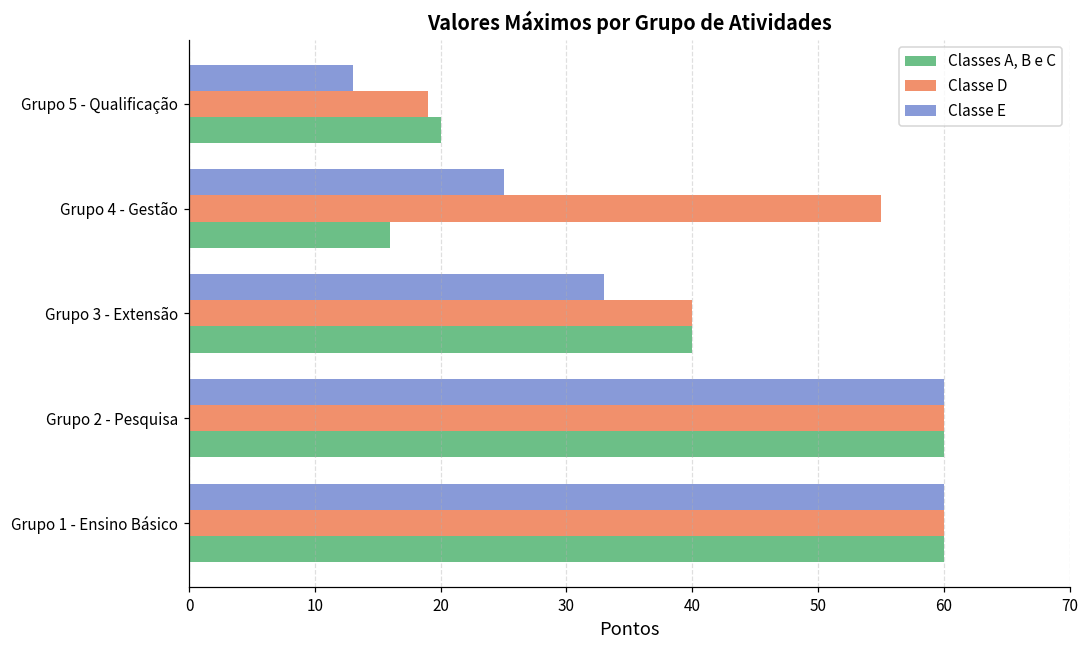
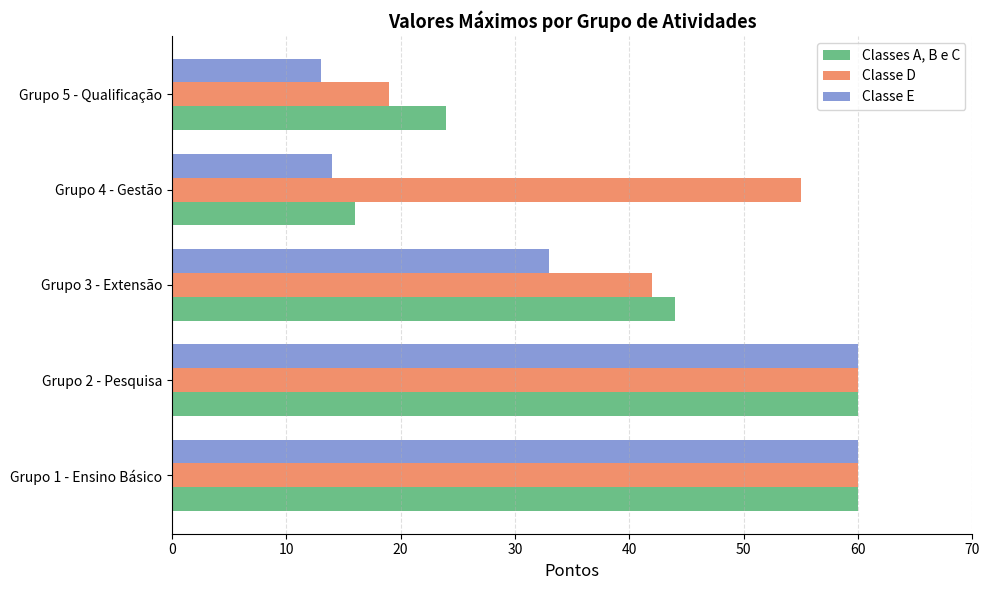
  {
    "Classes A, B e C": {
-     "Grupo 5 - Qualificação": 20,
+     "Grupo 5 - Qualificação": 24,
      "Grupo 4 - Gestão": 16,
-     "Grupo 3 - Extensão": 40,
+     "Grupo 3 - Extensão": 44,
      "Grupo 2 - Pesquisa": 60,
      "Grupo 1 - Ensino Básico": 60
    },
    "Classe D": {
      "Grupo 5 - Qualificação": 19,
      "Grupo 4 - Gestão": 55,
-     "Grupo 3 - Extensão": 40,
+     "Grupo 3 - Extensão": 42,
      "Grupo 2 - Pesquisa": 60,
      "Grupo 1 - Ensino Básico": 60
    },
    "Classe E": {
      "Grupo 5 - Qualificação": 13,
-     "Grupo 4 - Gestão": 25,
+     "Grupo 4 - Gestão": 14,
      "Grupo 3 - Extensão": 33,
      "Grupo 2 - Pesquisa": 60,
      "Grupo 1 - Ensino Básico": 60
    }
  }
